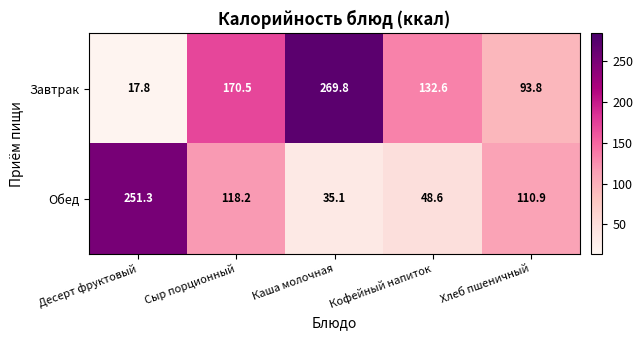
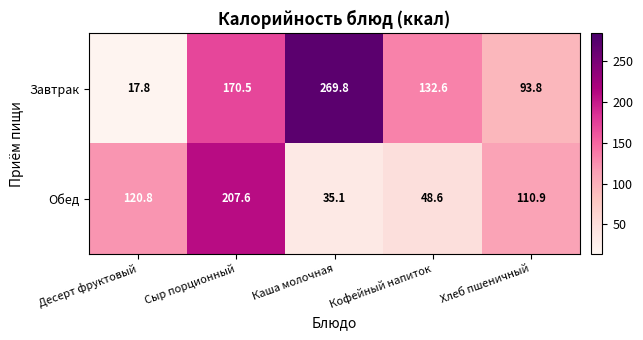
  {
    "Завтрак": {
      "Десерт фруктовый": 17.8,
      "Сыр порционный": 170.5,
      "Каша молочная": 269.8,
      "Кофейный напиток": 132.6,
      "Хлеб пшеничный": 93.8
    },
    "Обед": {
-     "Десерт фруктовый": 251.3,
-     "Сыр порционный": 118.2,
+     "Десерт фруктовый": 120.8,
+     "Сыр порционный": 207.6,
      "Каша молочная": 35.1,
      "Кофейный напиток": 48.6,
      "Хлеб пшеничный": 110.9
    }
  }
